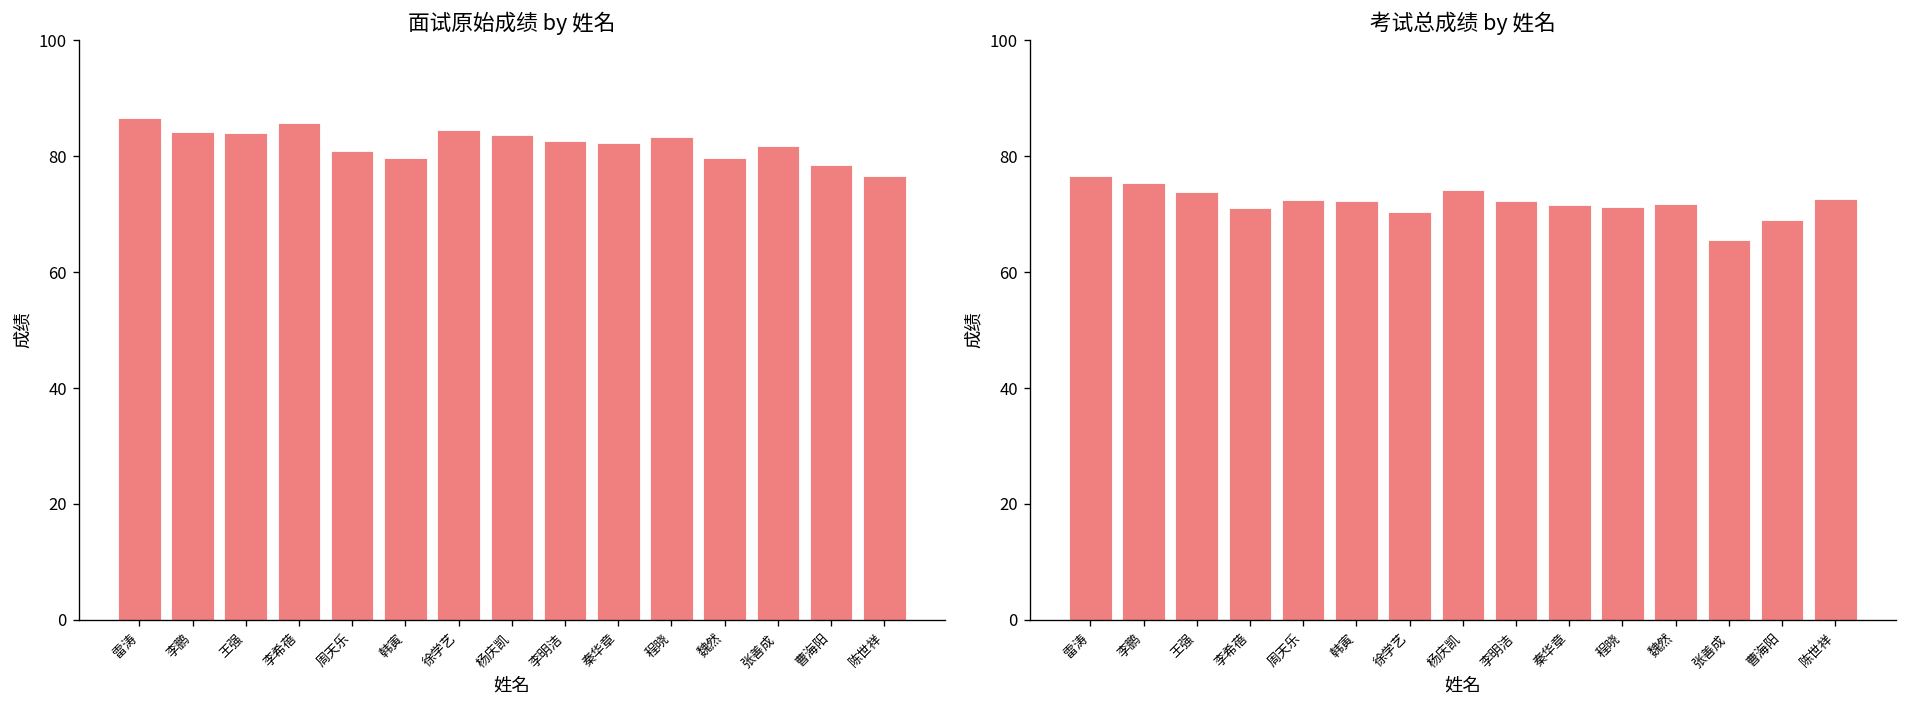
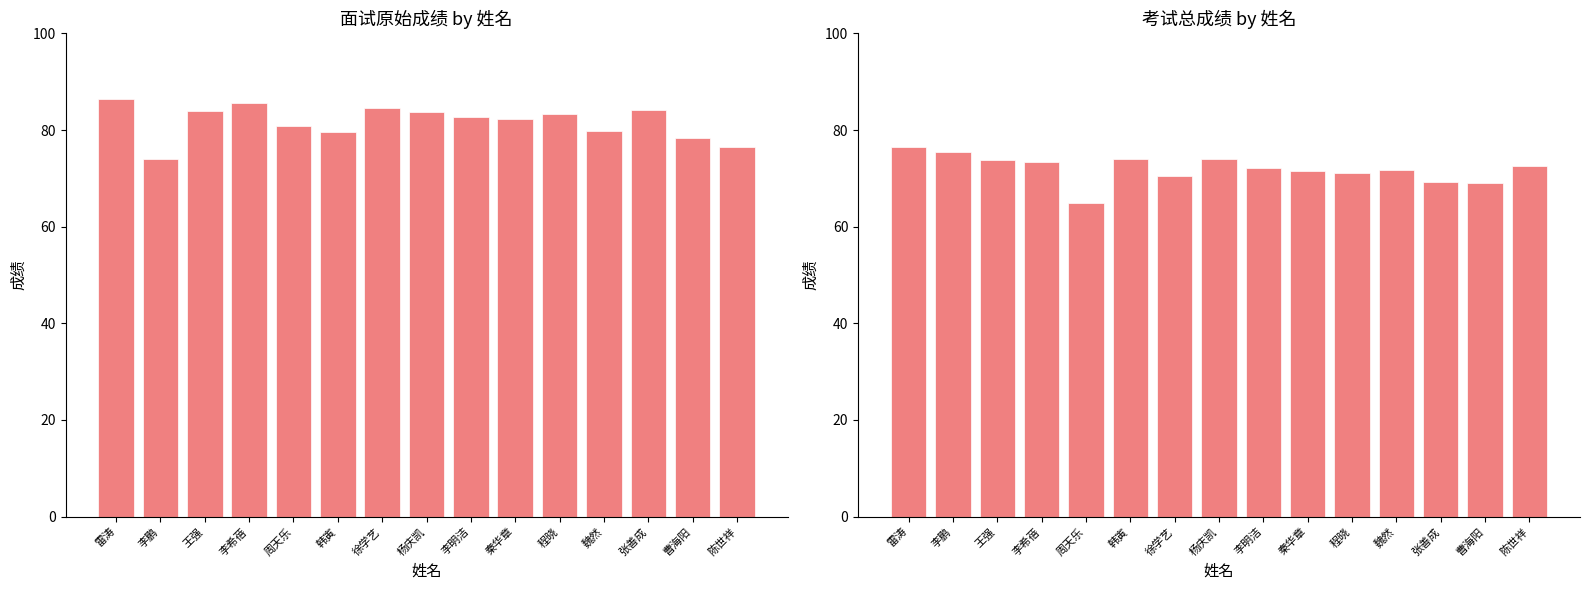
  {
    "面试原始成绩 by 姓名": {
      "雷涛": 87,
-     "李鹏": 84,
+     "李鹏": 74,
      "王强": 84,
      "李希蓓": 86,
      "周天乐": 81,
      "韩寅": 80,
      "徐学艺": 85,
      "杨庆凯": 84,
      "李明洁": 83,
      "秦华章": 82,
      "程晓": 83,
      "魏然": 80,
-     "张善成": 82,
+     "张善成": 84,
      "曹海阳": 78,
      "陈世祥": 77
    },
    "考试总成绩 by 姓名": {
      "雷涛": 77,
      "李鹏": 75,
      "王强": 74,
-     "李希蓓": 71,
-     "周天乐": 72,
-     "韩寅": 72,
+     "李希蓓": 73,
+     "周天乐": 65,
+     "韩寅": 74,
      "徐学艺": 70,
      "杨庆凯": 74,
      "李明洁": 72,
      "秦华章": 72,
      "程晓": 71,
      "魏然": 72,
-     "张善成": 66,
+     "张善成": 69,
      "曹海阳": 69,
      "陈世祥": 73
    }
  }
